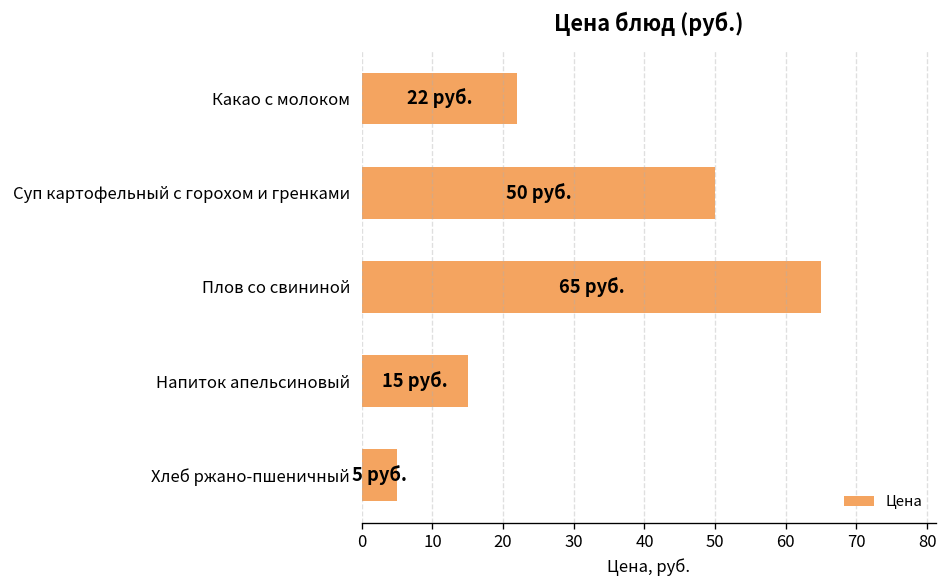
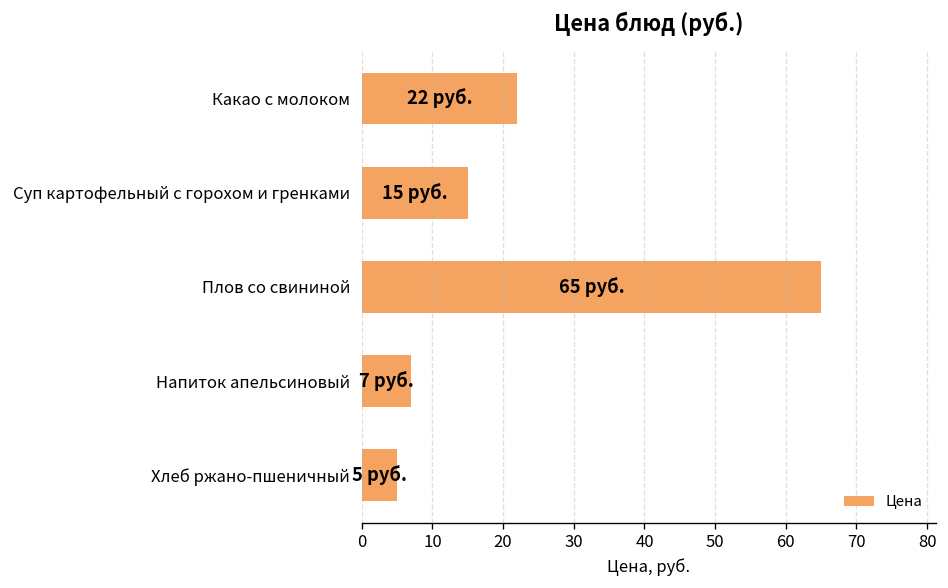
  {
    "Какао с молоком": 22,
-   "Суп картофельный с горохом и гренками": 50,
+   "Суп картофельный с горохом и гренками": 15,
    "Плов со свининой": 65,
-   "Напиток апельсиновый": 15,
+   "Напиток апельсиновый": 7,
    "Хлеб ржано-пшеничный": 5
  }
